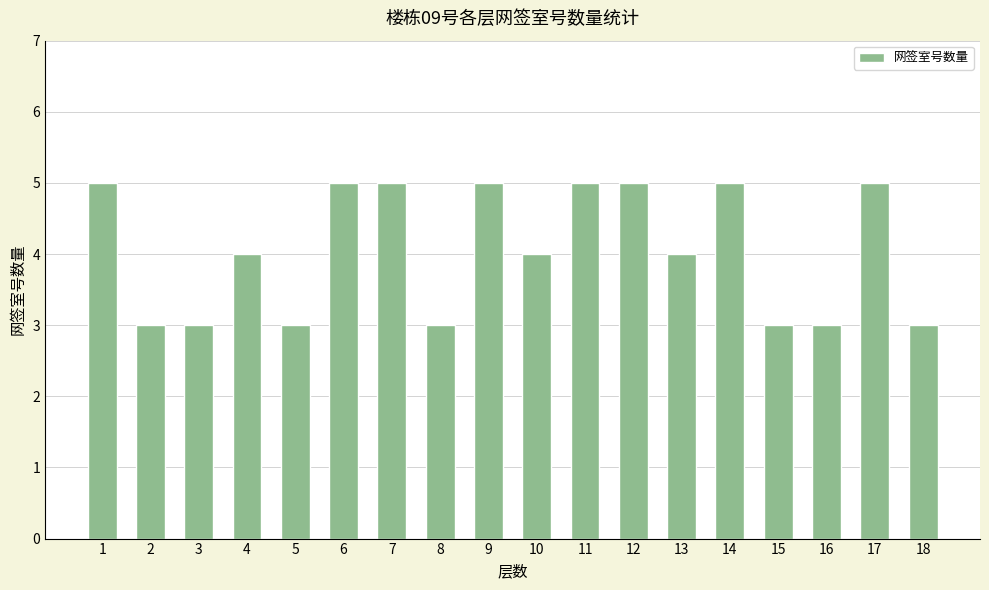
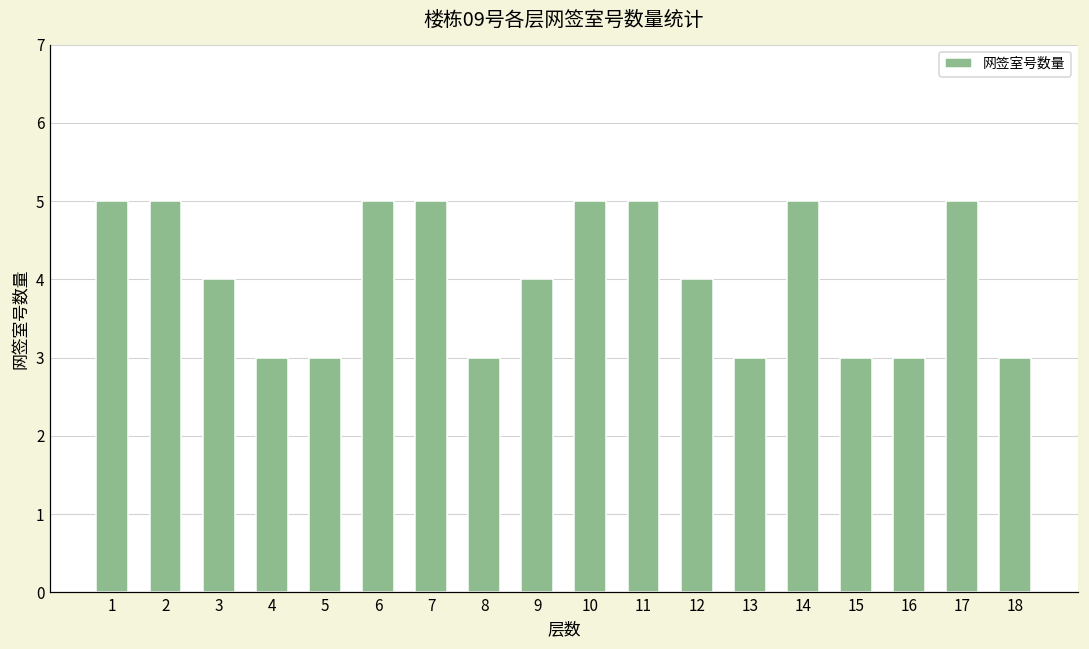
  {
    "1": 5,
-   "2": 3,
-   "3": 3,
-   "4": 4,
+   "2": 5,
+   "3": 4,
+   "4": 3,
    "5": 3,
    "6": 5,
    "7": 5,
    "8": 3,
-   "9": 5,
-   "10": 4,
+   "9": 4,
+   "10": 5,
    "11": 5,
-   "12": 5,
-   "13": 4,
+   "12": 4,
+   "13": 3,
    "14": 5,
    "15": 3,
    "16": 3,
    "17": 5,
    "18": 3
  }
